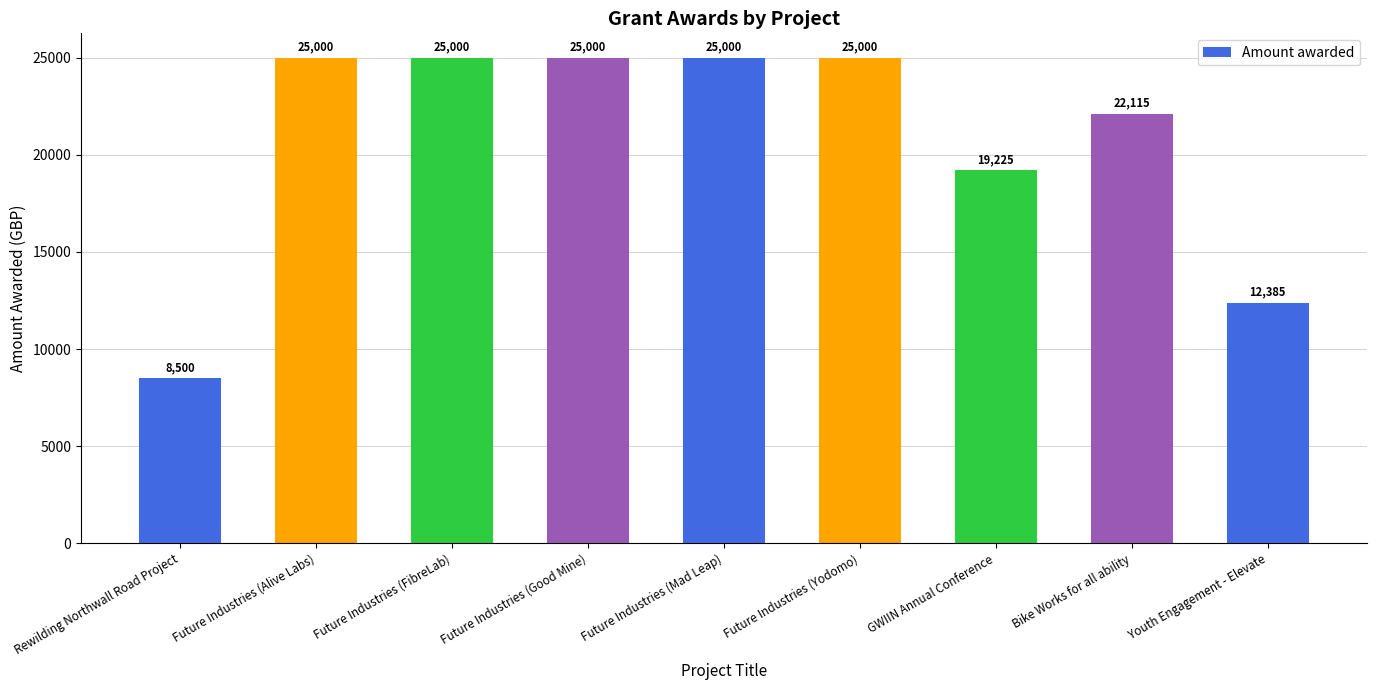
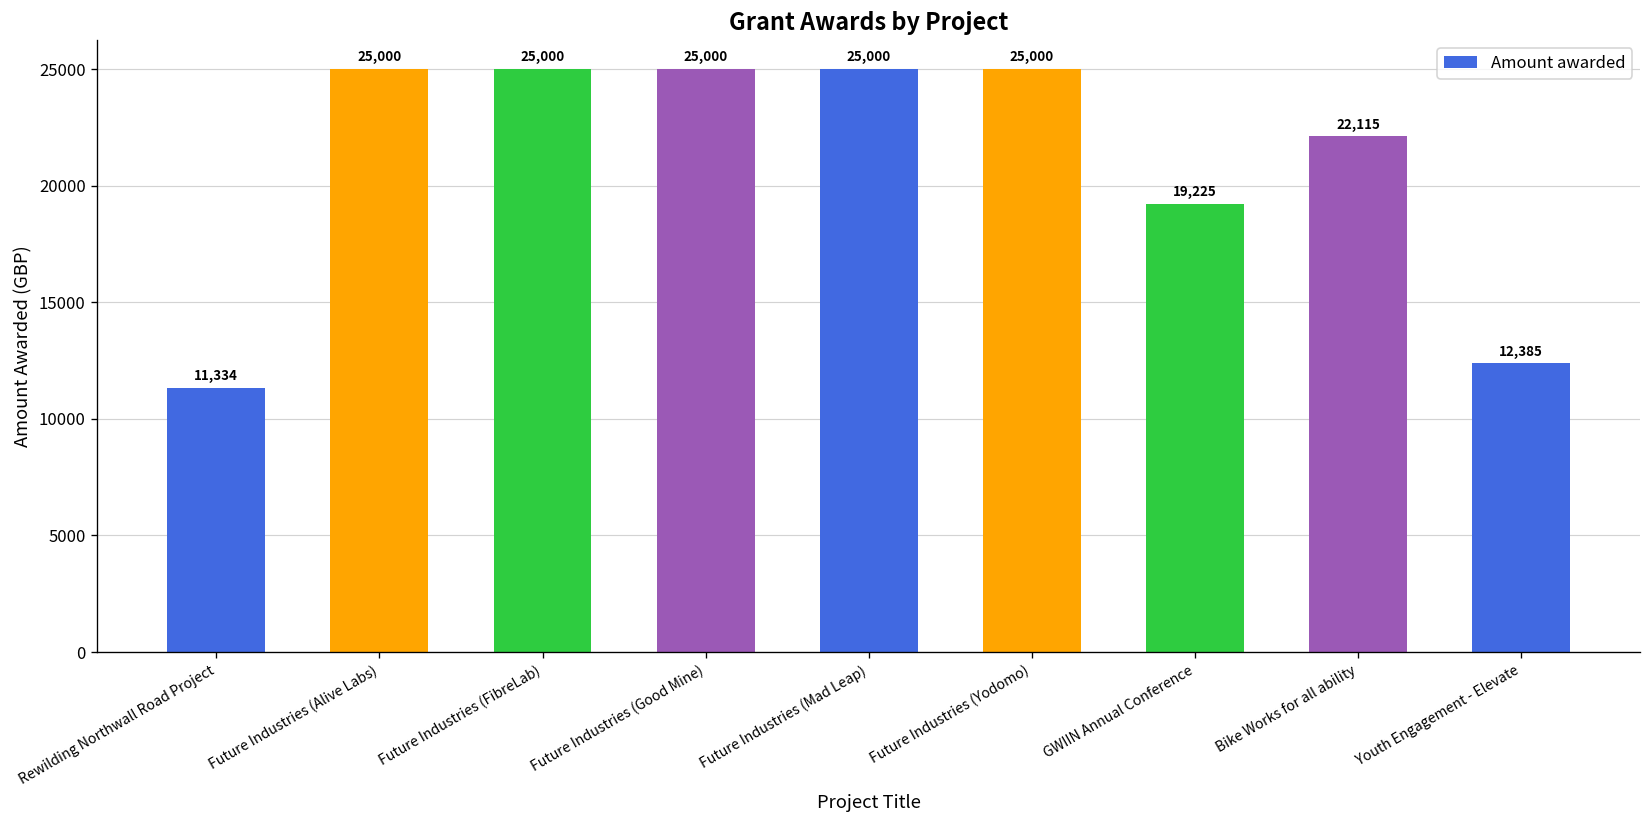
  {
-   "Rewilding Northwall Road Project": "8,500",
+   "Rewilding Northwall Road Project": "11,334",
    "Future Industries (Alive Labs)": "25,000",
    "Future Industries (FibreLab)": "25,000",
    "Future Industries (Good Mine)": "25,000",
    "Future Industries (Mad Leap)": "25,000",
    "Future Industries (Yodomo)": "25,000",
    "GWIIN Annual Conference": "19,225",
    "Bike Works for all ability": "22,115",
    "Youth Engagement - Elevate": "12,385"
  }
